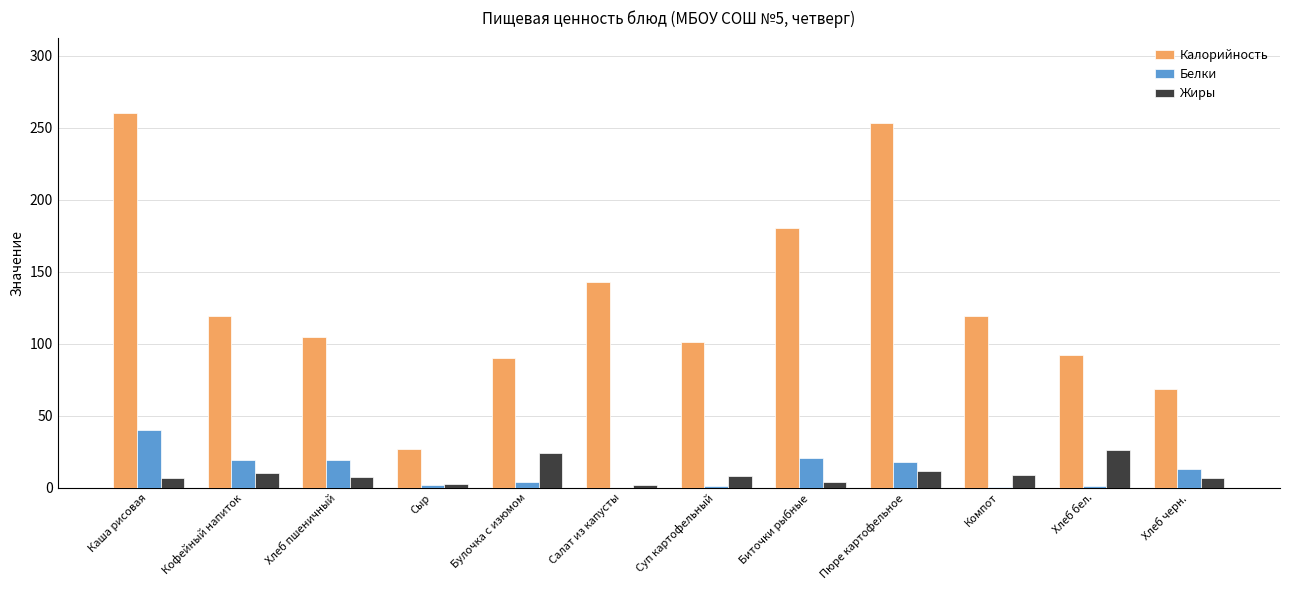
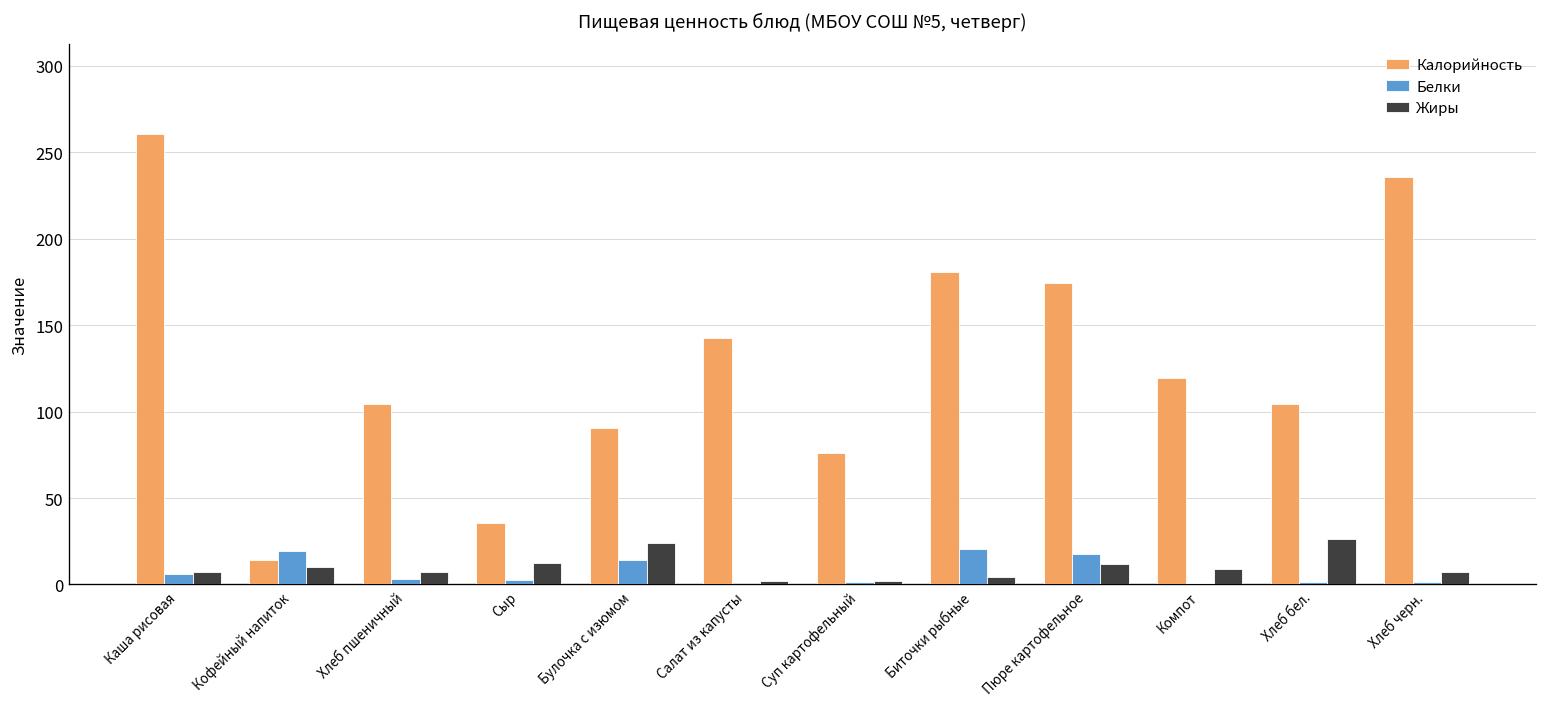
  {
    "Калорийность": {
      "Каша рисовая": 260,
-     "Кофейный напиток": 120,
+     "Кофейный напиток": 14,
      "Хлеб пшеничный": 105,
-     "Сыр": 27,
+     "Сыр": 36,
      "Булочка с изюмом": 90,
      "Салат из капусты": 143,
-     "Суп картофельный": 101,
+     "Суп картофельный": 76,
      "Биточки рыбные": 181,
-     "Пюре картофельное": 253,
+     "Пюре картофельное": 175,
      "Компот": 119,
-     "Хлеб бел.": 92,
-     "Хлеб черн.": 69
+     "Хлеб бел.": 105,
+     "Хлеб черн.": 236
    },
    "Белки": {
-     "Каша рисовая": 40,
+     "Каша рисовая": 6,
      "Кофейный напиток": 20,
-     "Хлеб пшеничный": 19,
+     "Хлеб пшеничный": 3,
      "Сыр": 2,
-     "Булочка с изюмом": 4,
+     "Булочка с изюмом": 14,
      "Салат из капусты": 0,
      "Биточки рыбные": 21,
      "Пюре картофельное": 18,
-     "Хлеб черн.": 13
+     "Хлеб черн.": 2
    },
    "Жиры": {
      "Каша рисовая": 7,
      "Кофейный напиток": 10,
      "Хлеб пшеничный": 7,
-     "Сыр": 3,
+     "Сыр": 12,
      "Булочка с изюмом": 24,
      "Салат из капусты": 2,
-     "Суп картофельный": 9,
+     "Суп картофельный": 2,
      "Биточки рыбные": 4,
      "Пюре картофельное": 12,
      "Компот": 9,
      "Хлеб бел.": 27,
      "Хлеб черн.": 7
    }
  }
